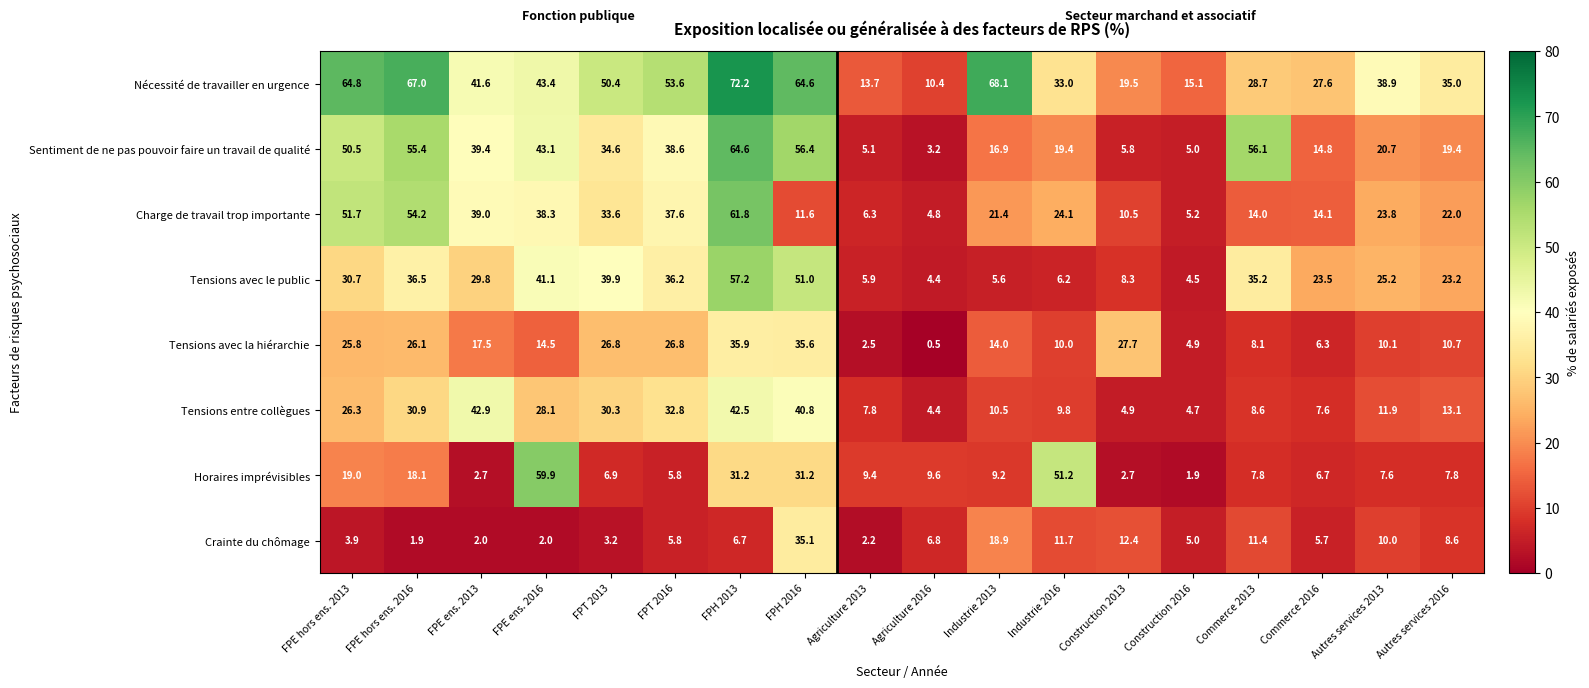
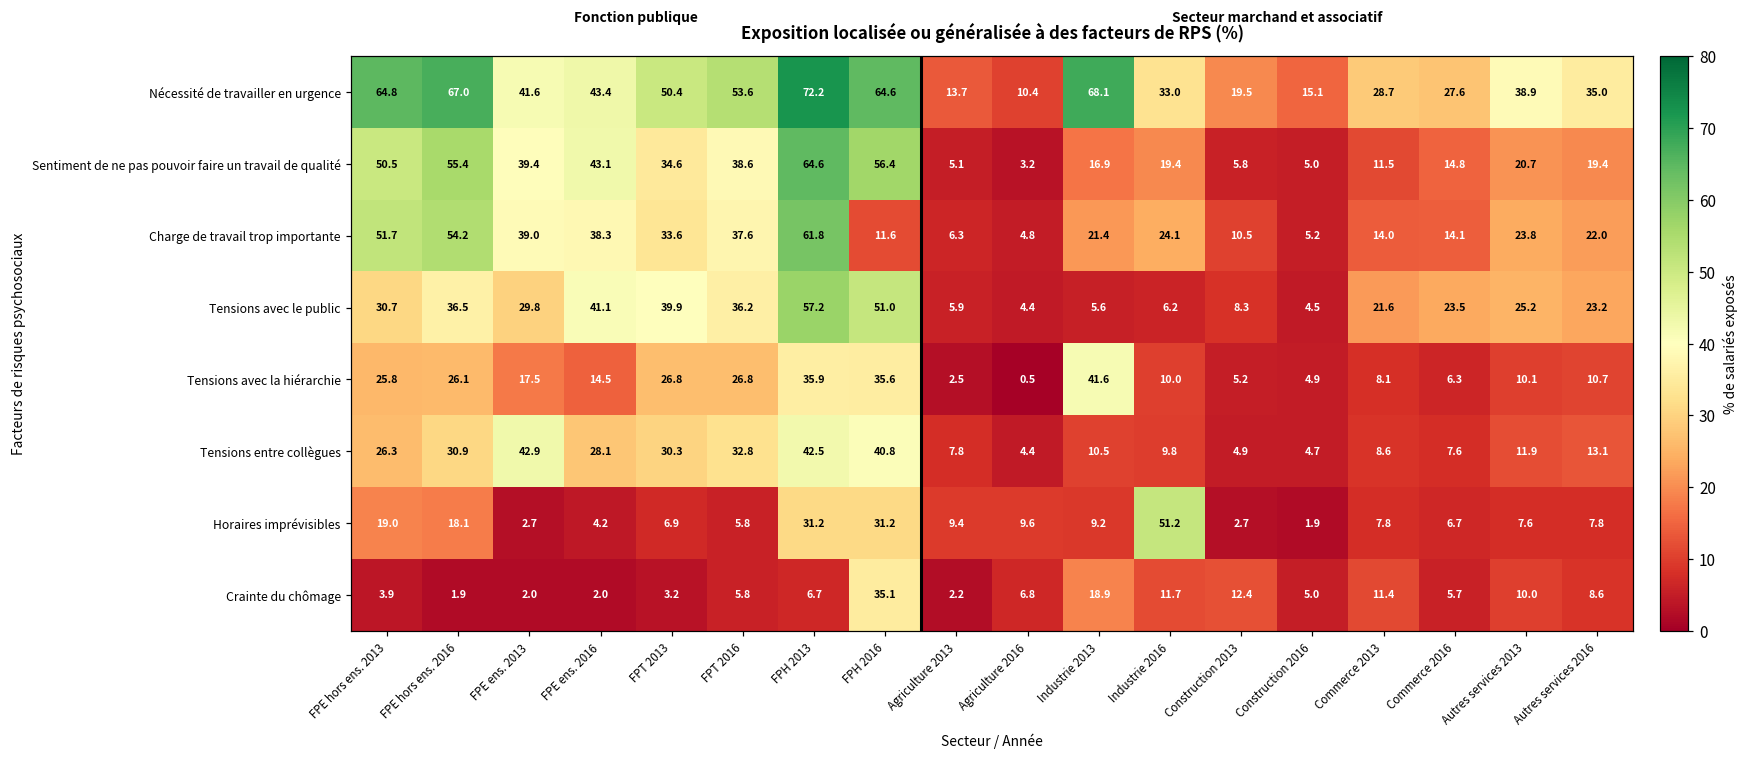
  {
    "Nécessité de travailler en urgence": {
      "FPE hors ens. 2013": 64.8,
      "FPE hors ens. 2016": 67.0,
      "FPE ens. 2013": 41.6,
      "FPE ens. 2016": 43.4,
      "FPT 2013": 50.4,
      "FPT 2016": 53.6,
      "FPH 2013": 72.2,
      "FPH 2016": 64.6,
      "Agriculture 2013": 13.7,
      "Agriculture 2016": 10.4,
      "Industrie 2013": 68.1,
      "Industrie 2016": 33.0,
      "Construction 2013": 19.5,
      "Construction 2016": 15.1,
      "Commerce 2013": 28.7,
      "Commerce 2016": 27.6,
      "Autres services 2013": 38.9,
      "Autres services 2016": 35.0
    },
    "Sentiment de ne pas pouvoir faire un travail de qualité": {
      "FPE hors ens. 2013": 50.5,
      "FPE hors ens. 2016": 55.4,
      "FPE ens. 2013": 39.4,
      "FPE ens. 2016": 43.1,
      "FPT 2013": 34.6,
      "FPT 2016": 38.6,
      "FPH 2013": 64.6,
      "FPH 2016": 56.4,
      "Agriculture 2013": 5.1,
      "Agriculture 2016": 3.2,
      "Industrie 2013": 16.9,
      "Industrie 2016": 19.4,
      "Construction 2013": 5.8,
      "Construction 2016": 5.0,
-     "Commerce 2013": 56.1,
+     "Commerce 2013": 11.5,
      "Commerce 2016": 14.8,
      "Autres services 2013": 20.7,
      "Autres services 2016": 19.4
    },
    "Charge de travail trop importante": {
      "FPE hors ens. 2013": 51.7,
      "FPE hors ens. 2016": 54.2,
      "FPE ens. 2013": 39.0,
      "FPE ens. 2016": 38.3,
      "FPT 2013": 33.6,
      "FPT 2016": 37.6,
      "FPH 2013": 61.8,
      "FPH 2016": 11.6,
      "Agriculture 2013": 6.3,
      "Agriculture 2016": 4.8,
      "Industrie 2013": 21.4,
      "Industrie 2016": 24.1,
      "Construction 2013": 10.5,
      "Construction 2016": 5.2,
      "Commerce 2013": 14.0,
      "Commerce 2016": 14.1,
      "Autres services 2013": 23.8,
      "Autres services 2016": 22.0
    },
    "Tensions avec le public": {
      "FPE hors ens. 2013": 30.7,
      "FPE hors ens. 2016": 36.5,
      "FPE ens. 2013": 29.8,
      "FPE ens. 2016": 41.1,
      "FPT 2013": 39.9,
      "FPT 2016": 36.2,
      "FPH 2013": 57.2,
      "FPH 2016": 51.0,
      "Agriculture 2013": 5.9,
      "Agriculture 2016": 4.4,
      "Industrie 2013": 5.6,
      "Industrie 2016": 6.2,
      "Construction 2013": 8.3,
      "Construction 2016": 4.5,
-     "Commerce 2013": 35.2,
+     "Commerce 2013": 21.6,
      "Commerce 2016": 23.5,
      "Autres services 2013": 25.2,
      "Autres services 2016": 23.2
    },
    "Tensions avec la hiérarchie": {
      "FPE hors ens. 2013": 25.8,
      "FPE hors ens. 2016": 26.1,
      "FPE ens. 2013": 17.5,
      "FPE ens. 2016": 14.5,
      "FPT 2013": 26.8,
      "FPT 2016": 26.8,
      "FPH 2013": 35.9,
      "FPH 2016": 35.6,
      "Agriculture 2013": 2.5,
      "Agriculture 2016": 0.5,
-     "Industrie 2013": 14.0,
+     "Industrie 2013": 41.6,
      "Industrie 2016": 10.0,
-     "Construction 2013": 27.7,
+     "Construction 2013": 5.2,
      "Construction 2016": 4.9,
      "Commerce 2013": 8.1,
      "Commerce 2016": 6.3,
      "Autres services 2013": 10.1,
      "Autres services 2016": 10.7
    },
    "Tensions entre collègues": {
      "FPE hors ens. 2013": 26.3,
      "FPE hors ens. 2016": 30.9,
      "FPE ens. 2013": 42.9,
      "FPE ens. 2016": 28.1,
      "FPT 2013": 30.3,
      "FPT 2016": 32.8,
      "FPH 2013": 42.5,
      "FPH 2016": 40.8,
      "Agriculture 2013": 7.8,
      "Agriculture 2016": 4.4,
      "Industrie 2013": 10.5,
      "Industrie 2016": 9.8,
      "Construction 2013": 4.9,
      "Construction 2016": 4.7,
      "Commerce 2013": 8.6,
      "Commerce 2016": 7.6,
      "Autres services 2013": 11.9,
      "Autres services 2016": 13.1
    },
    "Horaires imprévisibles": {
      "FPE hors ens. 2013": 19.0,
      "FPE hors ens. 2016": 18.1,
      "FPE ens. 2013": 2.7,
-     "FPE ens. 2016": 59.9,
+     "FPE ens. 2016": 4.2,
      "FPT 2013": 6.9,
      "FPT 2016": 5.8,
      "FPH 2013": 31.2,
      "FPH 2016": 31.2,
      "Agriculture 2013": 9.4,
      "Agriculture 2016": 9.6,
      "Industrie 2013": 9.2,
      "Industrie 2016": 51.2,
      "Construction 2013": 2.7,
      "Construction 2016": 1.9,
      "Commerce 2013": 7.8,
      "Commerce 2016": 6.7,
      "Autres services 2013": 7.6,
      "Autres services 2016": 7.8
    },
    "Crainte du chômage": {
      "FPE hors ens. 2013": 3.9,
      "FPE hors ens. 2016": 1.9,
      "FPE ens. 2013": 2.0,
      "FPE ens. 2016": 2.0,
      "FPT 2013": 3.2,
      "FPT 2016": 5.8,
      "FPH 2013": 6.7,
      "FPH 2016": 35.1,
      "Agriculture 2013": 2.2,
      "Agriculture 2016": 6.8,
      "Industrie 2013": 18.9,
      "Industrie 2016": 11.7,
      "Construction 2013": 12.4,
      "Construction 2016": 5.0,
      "Commerce 2013": 11.4,
      "Commerce 2016": 5.7,
      "Autres services 2013": 10.0,
      "Autres services 2016": 8.6
    }
  }
